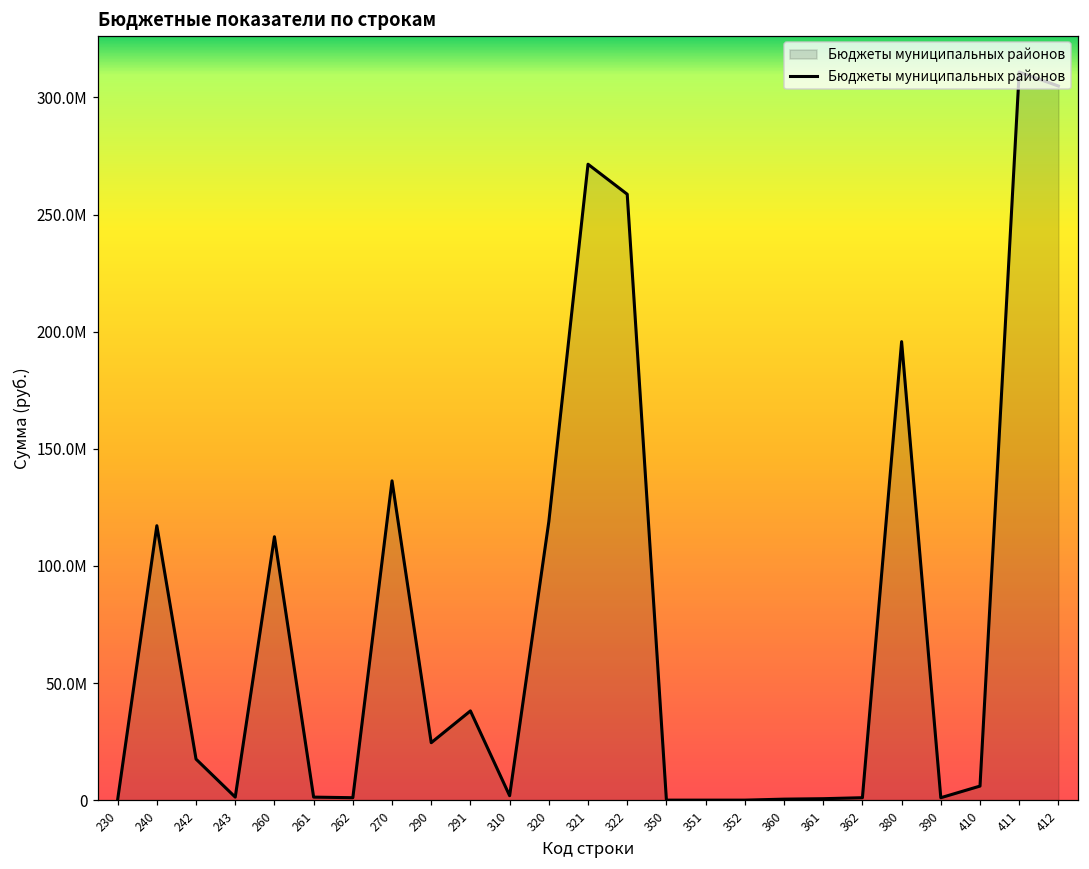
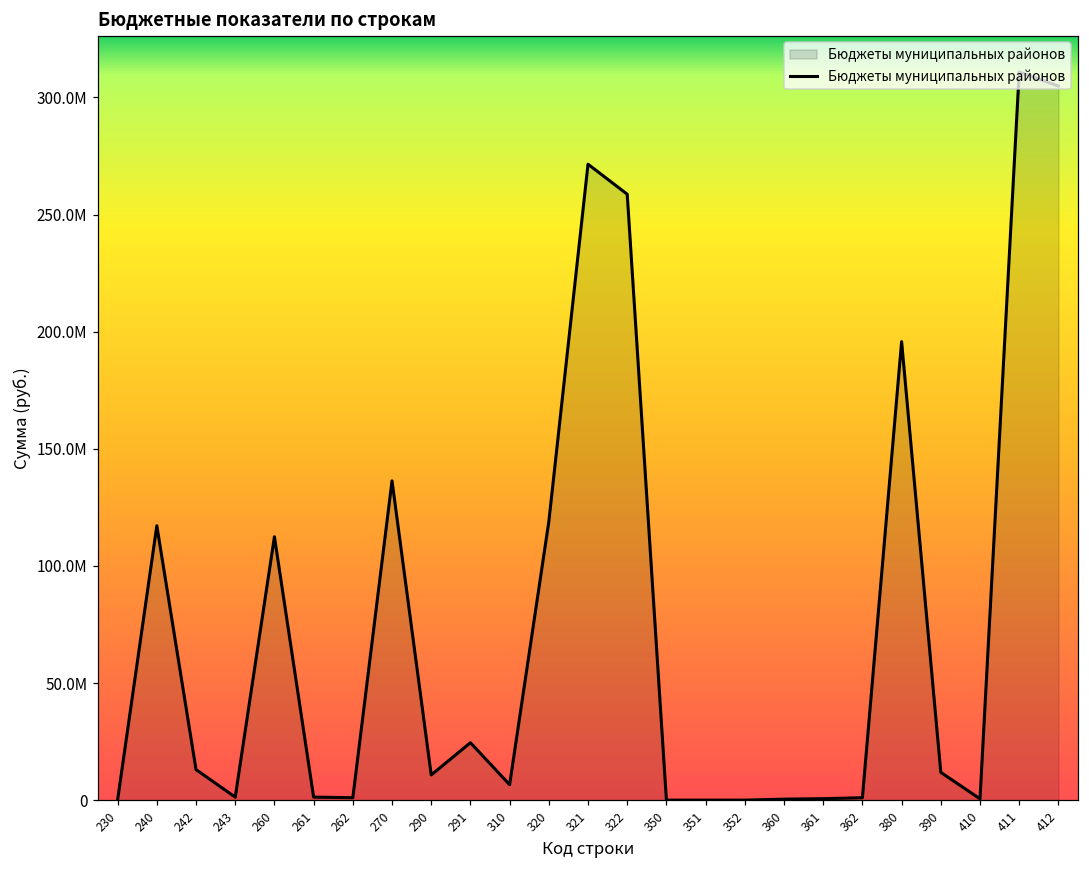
  {
    "230": 0,
    "240": 117000000,
-   "242": 18000000,
+   "242": 13000000,
    "243": 1000000,
    "260": 112000000,
    "261": 1000000,
    "262": 1000000,
    "270": 136000000,
-   "290": 25000000,
-   "291": 38000000,
-   "310": 2000000,
+   "290": 11000000,
+   "291": 25000000,
+   "310": 7000000,
    "320": 119000000,
    "321": 271000000,
    "322": 259000000,
    "350": 0,
    "351": 0,
    "352": 0,
    "360": 0,
    "361": 1000000,
    "362": 1000000,
    "380": 196000000,
-   "390": 1000000,
-   "410": 6000000
+   "390": 12000000,
+   "410": 1000000
  }
